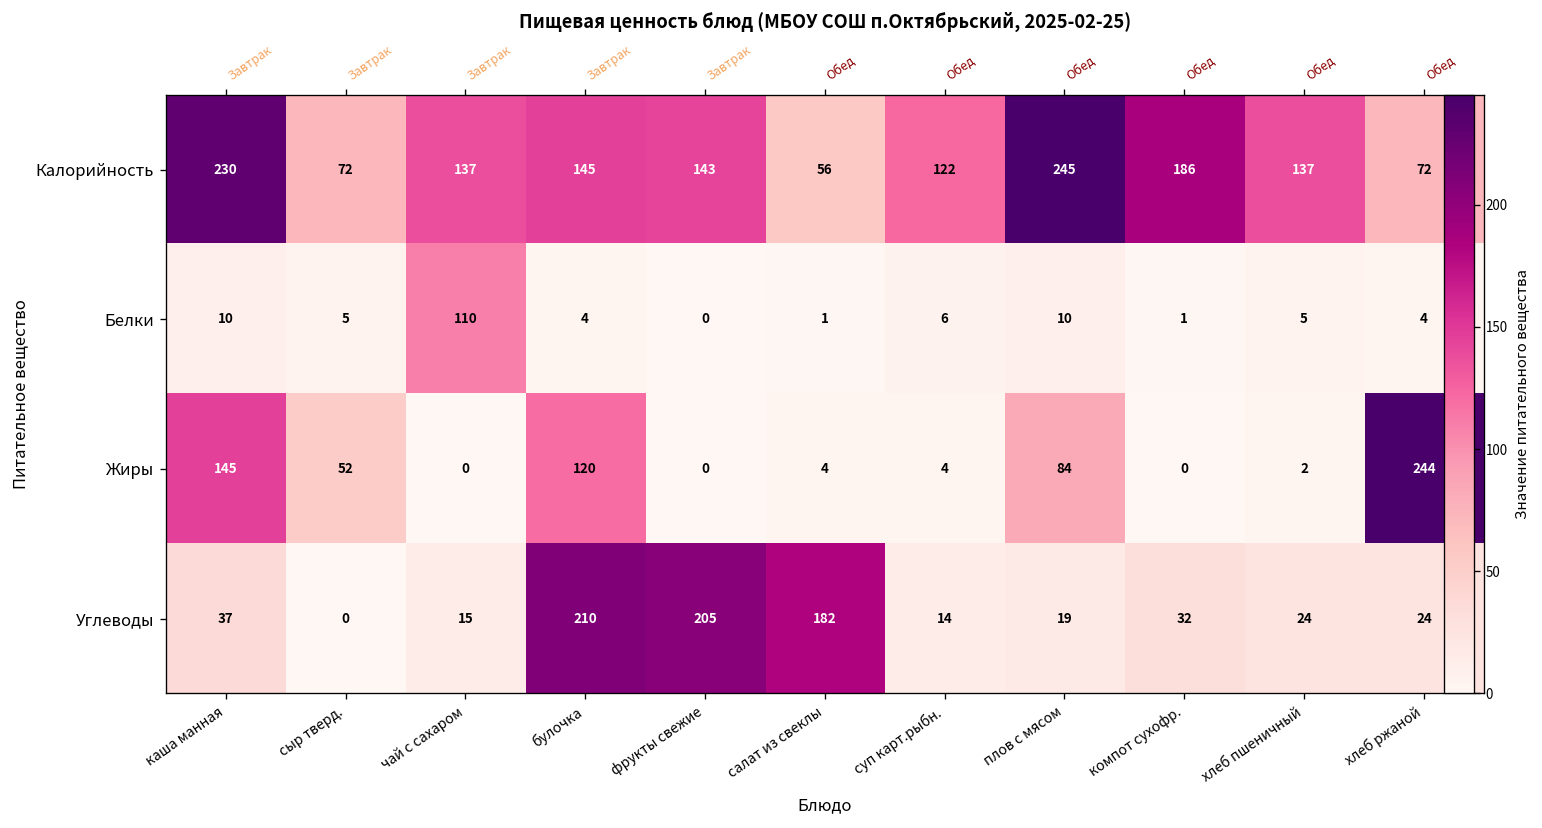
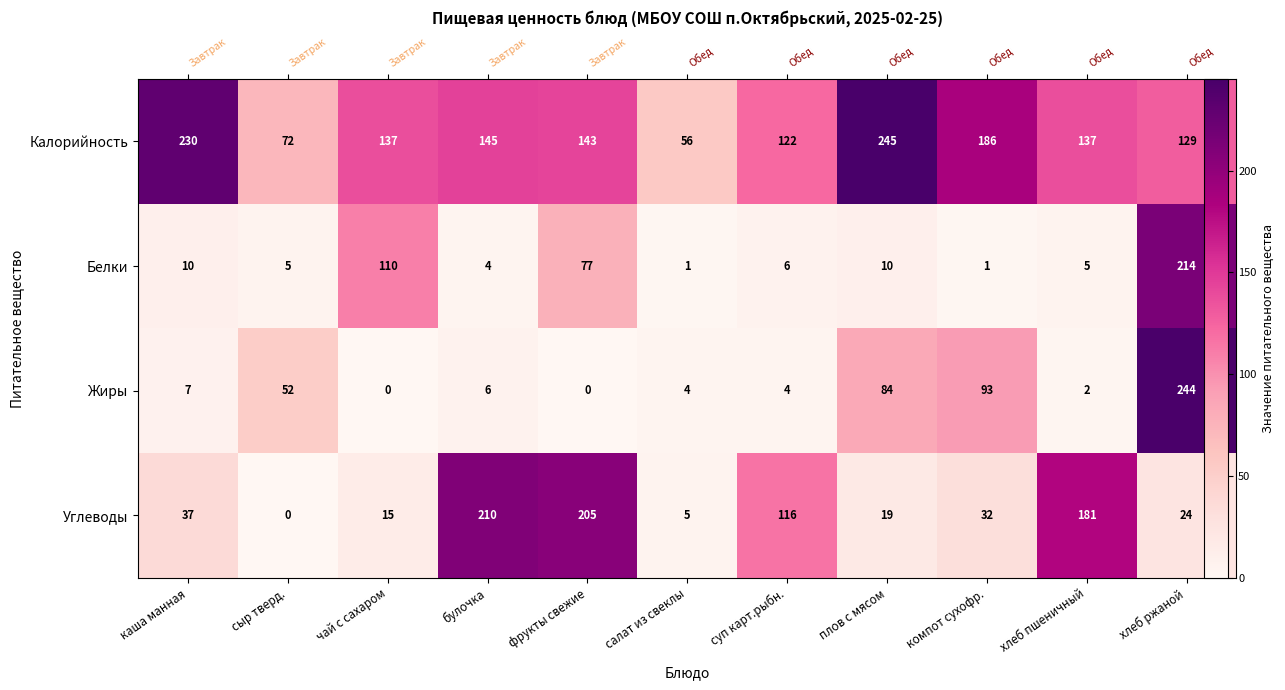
  {
    "Калорийность": {
      "каша манная": 230,
      "сыр тверд.": 72,
      "чай с сахаром": 137,
      "булочка": 145,
      "фрукты свежие": 143,
      "салат из свеклы": 56,
      "суп карт.рыбн.": 122,
      "плов с мясом": 245,
      "компот сухофр.": 186,
      "хлеб пшеничный": 137,
-     "хлеб ржаной": 72
+     "хлеб ржаной": 129
    },
    "Белки": {
      "каша манная": 10,
      "сыр тверд.": 5,
      "чай с сахаром": 110,
      "булочка": 4,
-     "фрукты свежие": 0,
+     "фрукты свежие": 77,
      "салат из свеклы": 1,
      "суп карт.рыбн.": 6,
      "плов с мясом": 10,
      "компот сухофр.": 1,
      "хлеб пшеничный": 5,
-     "хлеб ржаной": 4
+     "хлеб ржаной": 214
    },
    "Жиры": {
-     "каша манная": 145,
+     "каша манная": 7,
      "сыр тверд.": 52,
      "чай с сахаром": 0,
-     "булочка": 120,
+     "булочка": 6,
      "фрукты свежие": 0,
      "салат из свеклы": 4,
      "суп карт.рыбн.": 4,
      "плов с мясом": 84,
-     "компот сухофр.": 0,
+     "компот сухофр.": 93,
      "хлеб пшеничный": 2,
      "хлеб ржаной": 244
    },
    "Углеводы": {
      "каша манная": 37,
      "сыр тверд.": 0,
      "чай с сахаром": 15,
      "булочка": 210,
      "фрукты свежие": 205,
-     "салат из свеклы": 182,
-     "суп карт.рыбн.": 14,
+     "салат из свеклы": 5,
+     "суп карт.рыбн.": 116,
      "плов с мясом": 19,
      "компот сухофр.": 32,
-     "хлеб пшеничный": 24,
+     "хлеб пшеничный": 181,
      "хлеб ржаной": 24
    }
  }
